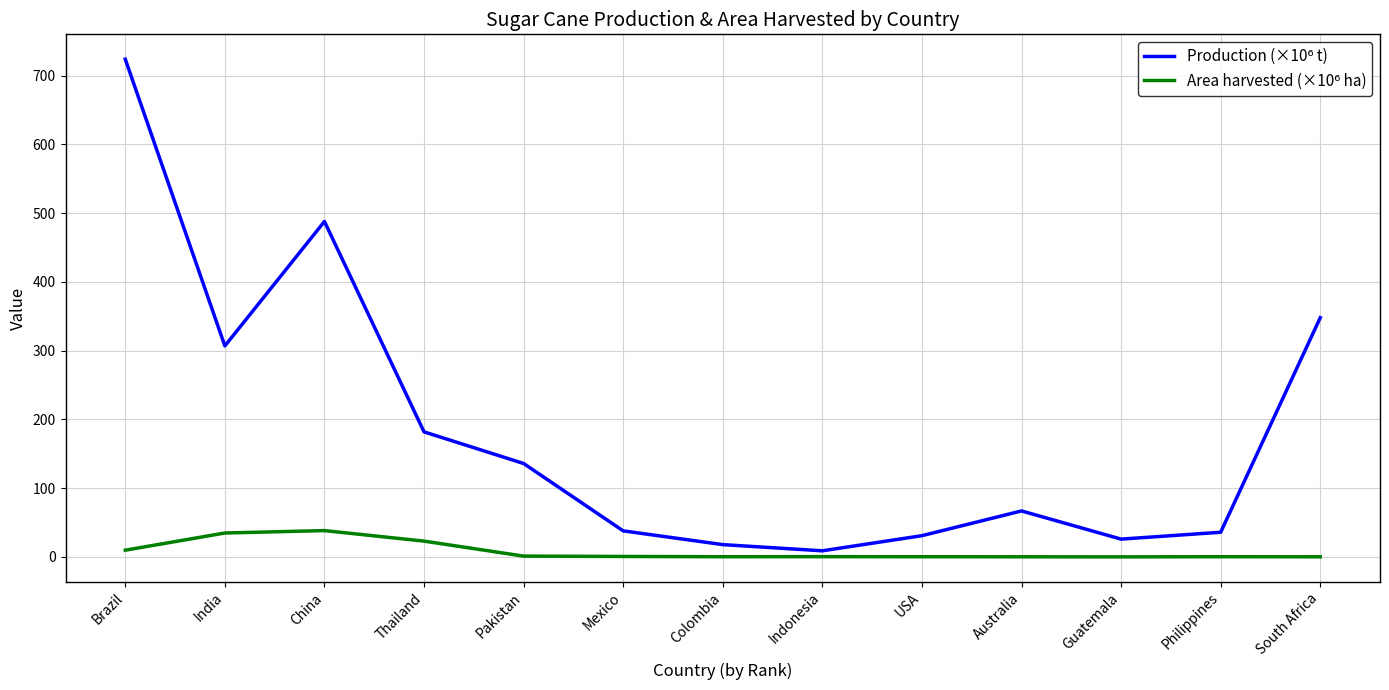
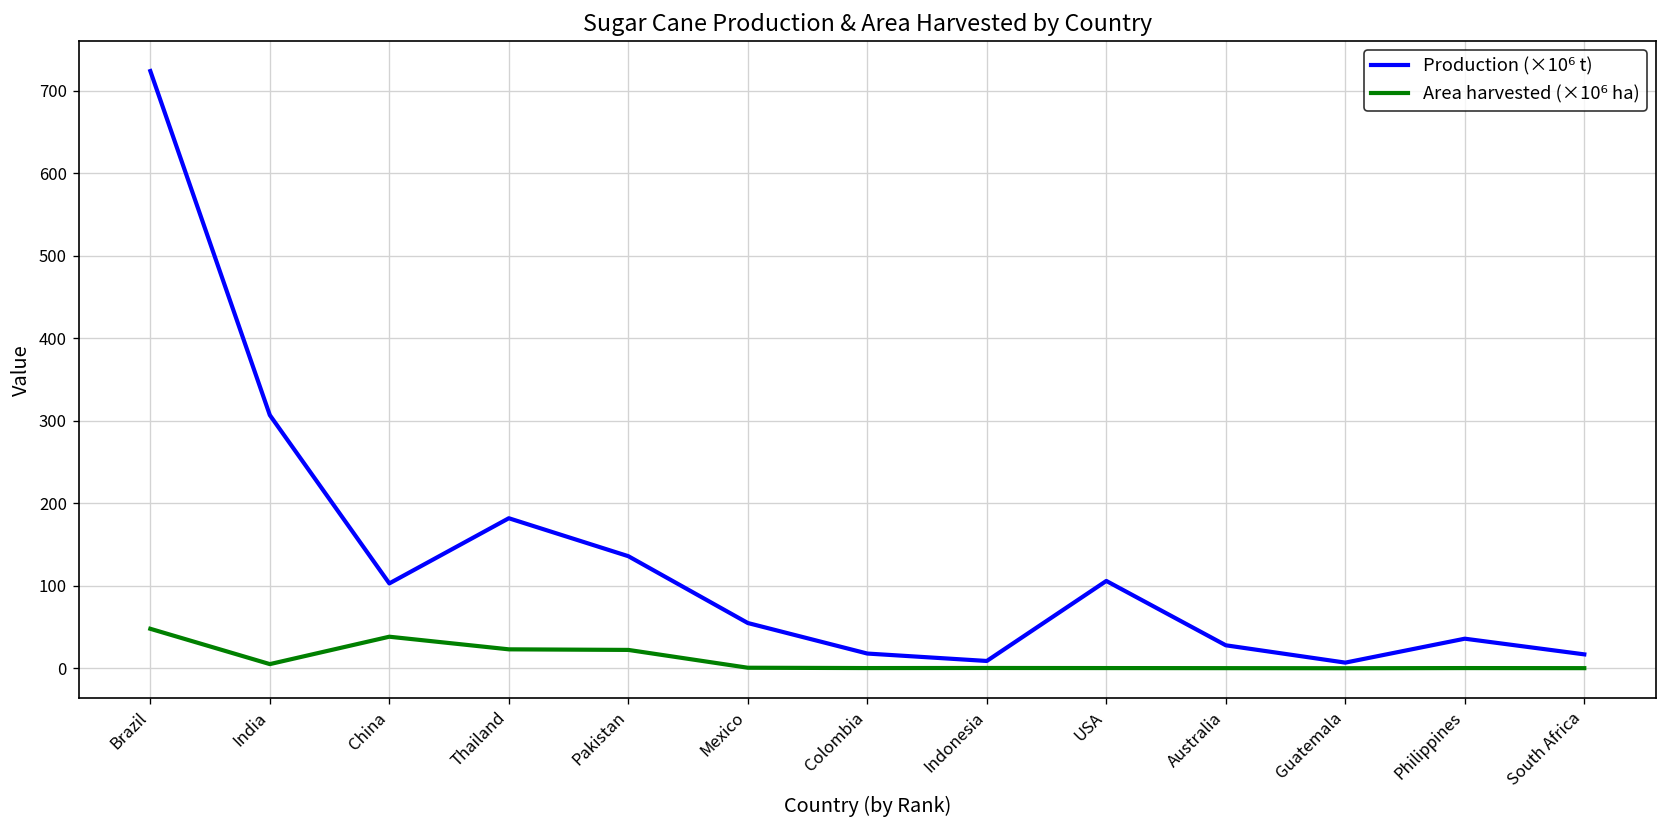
  {
    "Production (×10⁶ t)": {
      "Brazil": 720,
      "India": 310,
-     "China": 490,
+     "China": 100,
      "Thailand": 180,
      "Pakistan": 140,
-     "Mexico": 40,
+     "Mexico": 60,
      "Colombia": 20,
      "Indonesia": 10,
-     "USA": 30,
-     "Australia": 70,
-     "Guatemala": 30,
+     "USA": 110,
+     "Australia": 30,
+     "Guatemala": 10,
      "Philippines": 40,
-     "South Africa": 350
+     "South Africa": 20
    },
    "Area harvested (×10⁶ ha)": {
-     "Brazil": 10,
-     "India": 30,
+     "Brazil": 50,
+     "India": 10,
      "China": 40,
      "Thailand": 20,
-     "Pakistan": 0,
+     "Pakistan": 20,
      "Mexico": 0,
      "Colombia": 0,
      "Indonesia": 0,
      "USA": 0,
      "Australia": 0,
      "Guatemala": 0,
      "Philippines": 0,
      "South Africa": 0
    }
  }
